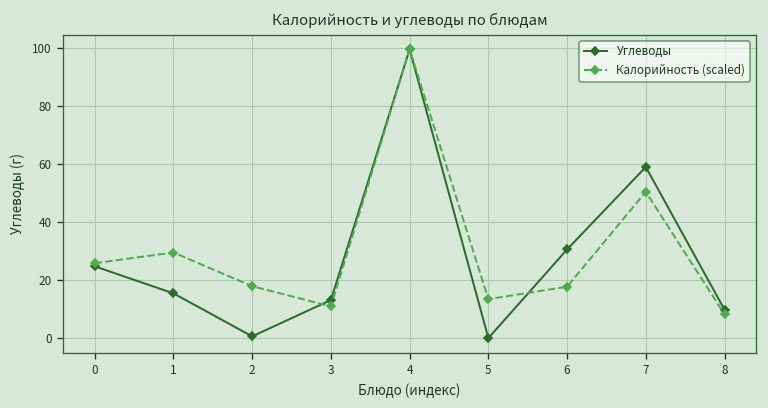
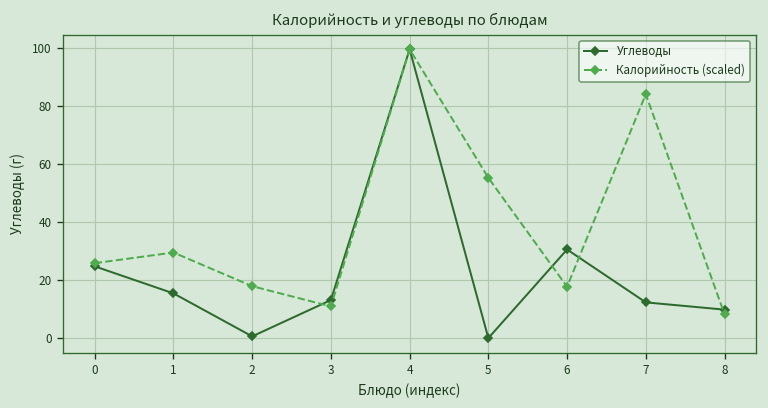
  {
    "Углеводы": {
      "0": 25,
      "1": 16,
      "2": 1,
      "3": 13,
      "5": 0,
      "6": 31,
-     "7": 59,
+     "7": 12,
      "8": 10
    },
    "Калорийность (scaled)": {
      "0": 26,
      "1": 30,
      "2": 18,
      "3": 11,
-     "5": 14,
+     "5": 55,
      "6": 18,
-     "7": 50,
+     "7": 84,
      "8": 8
    }
  }
